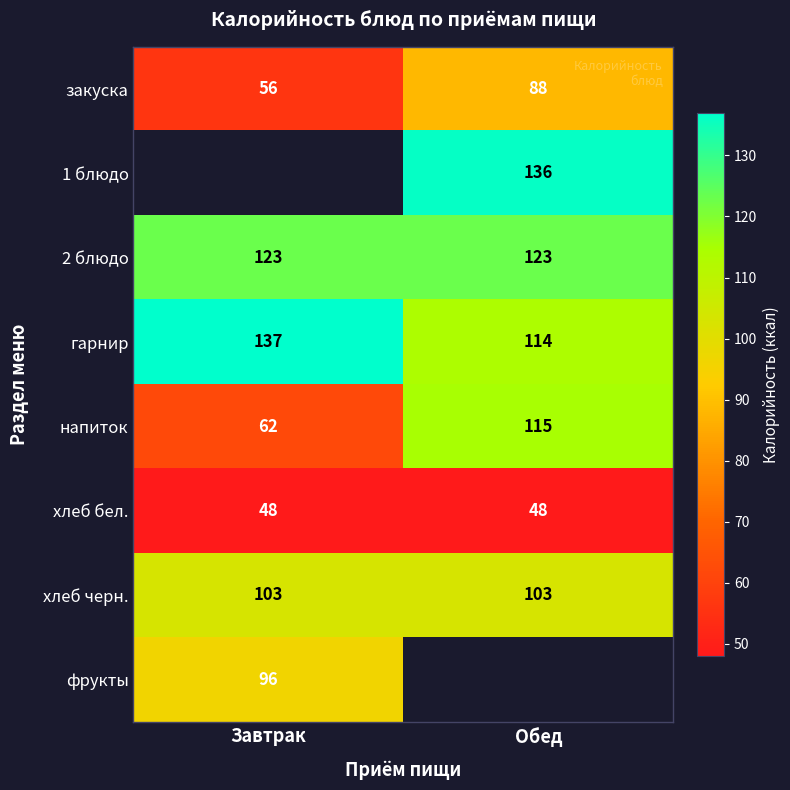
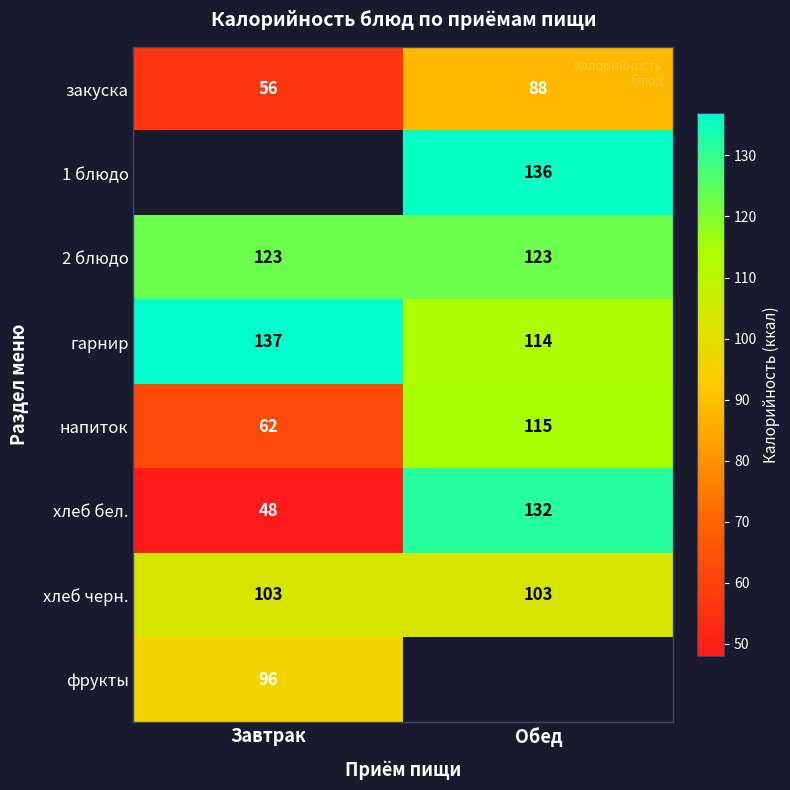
  {
    "закуска": {
      "Завтрак": 56
    },
    "1 блюдо": {
      "Обед": 136
    },
    "2 блюдо": {
      "Завтрак": 123,
      "Обед": 123
    },
    "гарнир": {
      "Завтрак": 137,
      "Обед": 114
    },
    "напиток": {
      "Завтрак": 62,
      "Обед": 115
    },
    "хлеб бел.": {
      "Завтрак": 48,
-     "Обед": 48
+     "Обед": 132
    },
    "хлеб черн.": {
      "Завтрак": 103,
      "Обед": 103
    },
    "фрукты": {
      "Завтрак": 96
    }
  }
